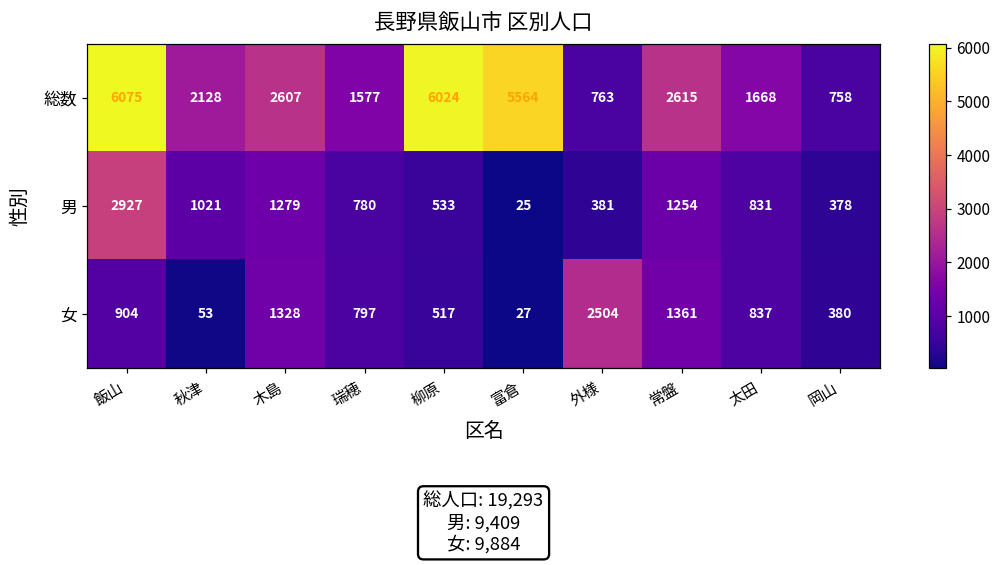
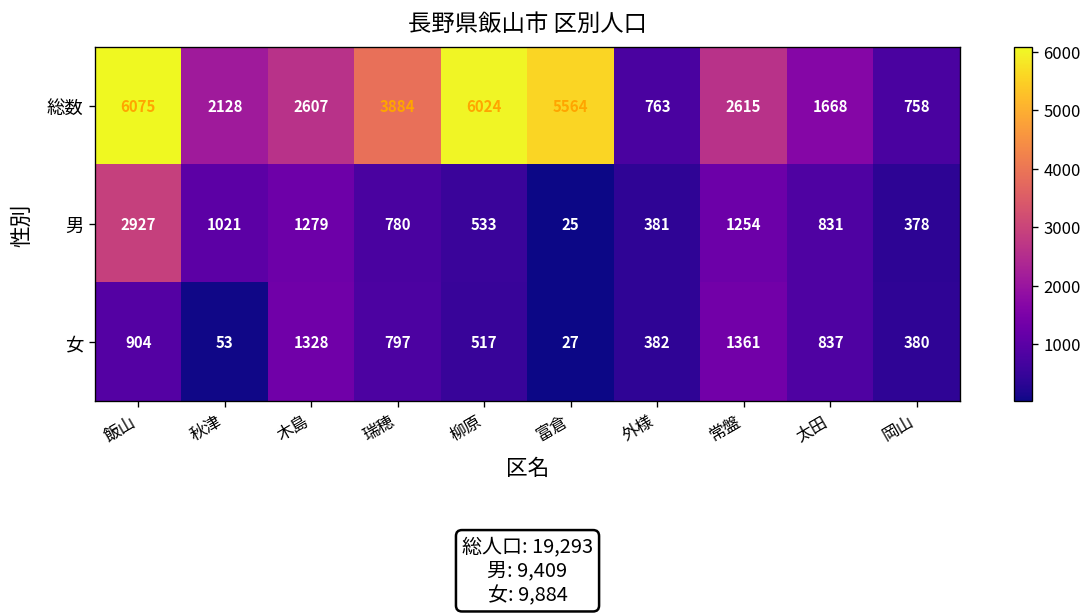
  {
    "総数": {
      "飯山": 6075,
      "秋津": 2128,
      "木島": 2607,
-     "瑞穂": 1577,
+     "瑞穂": 3884,
      "柳原": 6024,
      "富倉": 5564,
      "外様": 763,
      "常盤": 2615,
      "太田": 1668,
      "岡山": 758
    },
    "男": {
      "飯山": 2927,
      "秋津": 1021,
      "木島": 1279,
      "瑞穂": 780,
      "柳原": 533,
      "富倉": 25,
      "外様": 381,
      "常盤": 1254,
      "太田": 831,
      "岡山": 378
    },
    "女": {
      "飯山": 904,
      "秋津": 53,
      "木島": 1328,
      "瑞穂": 797,
      "柳原": 517,
      "富倉": 27,
-     "外様": 2504,
+     "外様": 382,
      "常盤": 1361,
      "太田": 837,
      "岡山": 380
    }
  }
